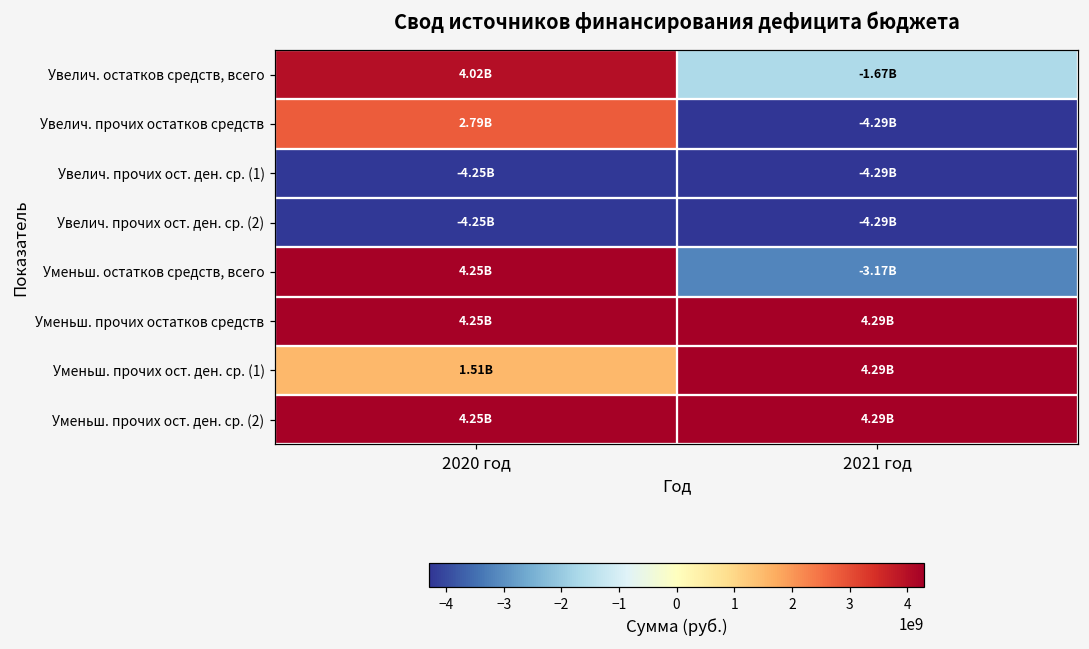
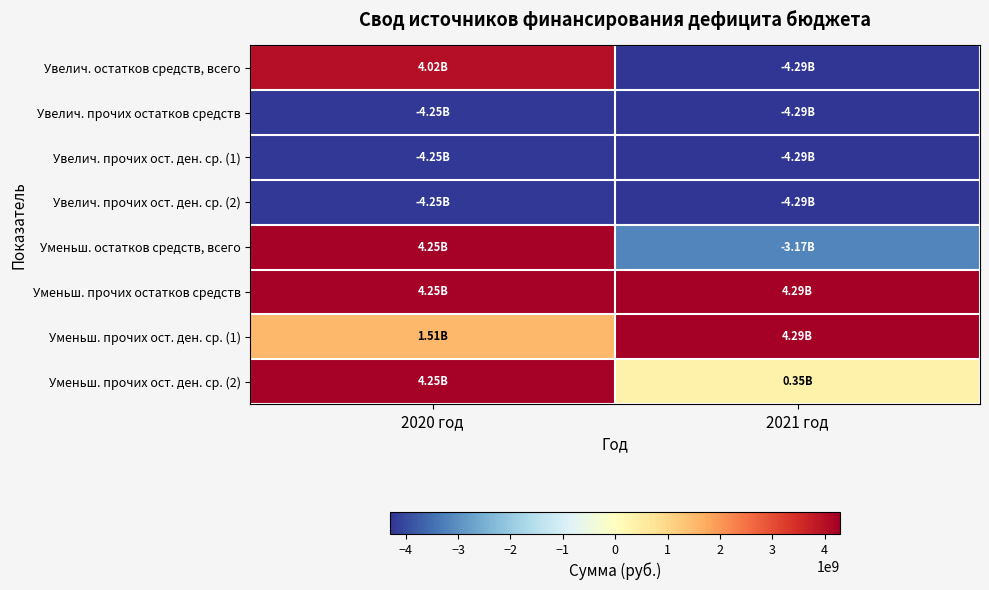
  {
    "Увелич. остатков средств, всего": {
      "2020 год": "4.02B",
-     "2021 год": "-1.67B"
+     "2021 год": "-4.29B"
    },
    "Увелич. прочих остатков средств": {
-     "2020 год": "2.79B",
+     "2020 год": "-4.25B",
      "2021 год": "-4.29B"
    },
    "Увелич. прочих ост. ден. ср. (1)": {
      "2020 год": "-4.25B",
      "2021 год": "-4.29B"
    },
    "Увелич. прочих ост. ден. ср. (2)": {
      "2020 год": "-4.25B",
      "2021 год": "-4.29B"
    },
    "Уменьш. остатков средств, всего": {
      "2020 год": "4.25B",
      "2021 год": "-3.17B"
    },
    "Уменьш. прочих остатков средств": {
      "2020 год": "4.25B",
      "2021 год": "4.29B"
    },
    "Уменьш. прочих ост. ден. ср. (1)": {
      "2020 год": "1.51B",
      "2021 год": "4.29B"
    },
    "Уменьш. прочих ост. ден. ср. (2)": {
      "2020 год": "4.25B",
-     "2021 год": "4.29B"
+     "2021 год": "0.35B"
    }
  }
